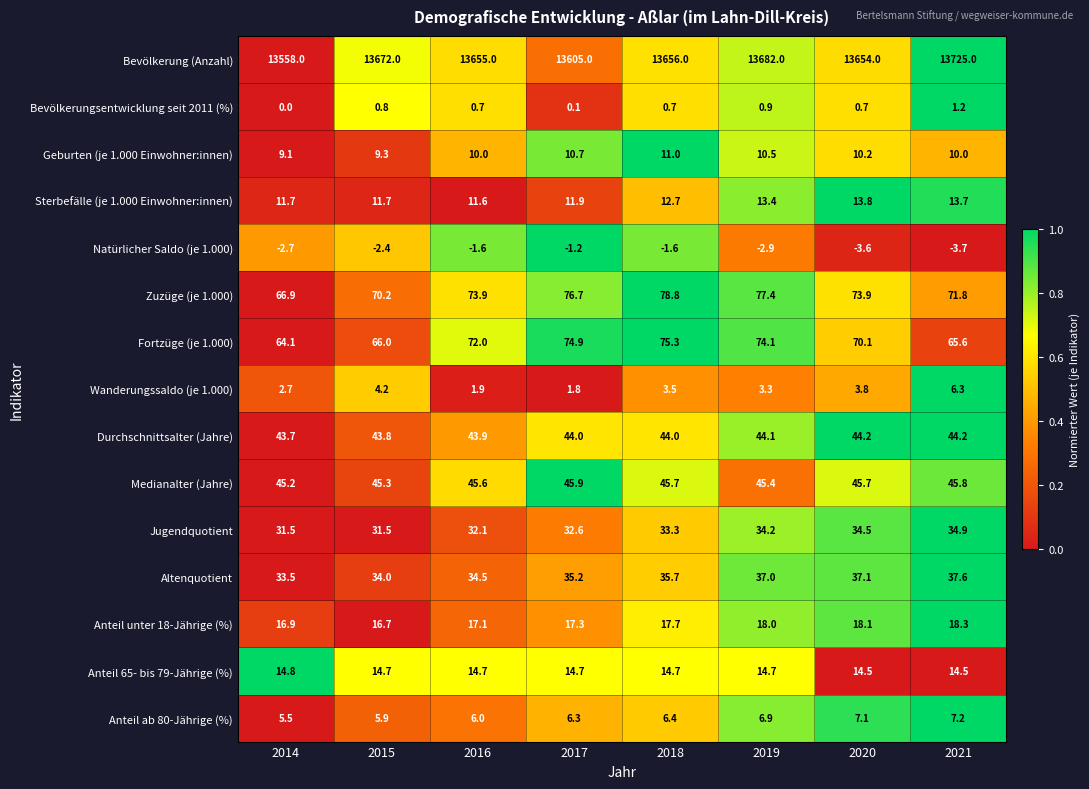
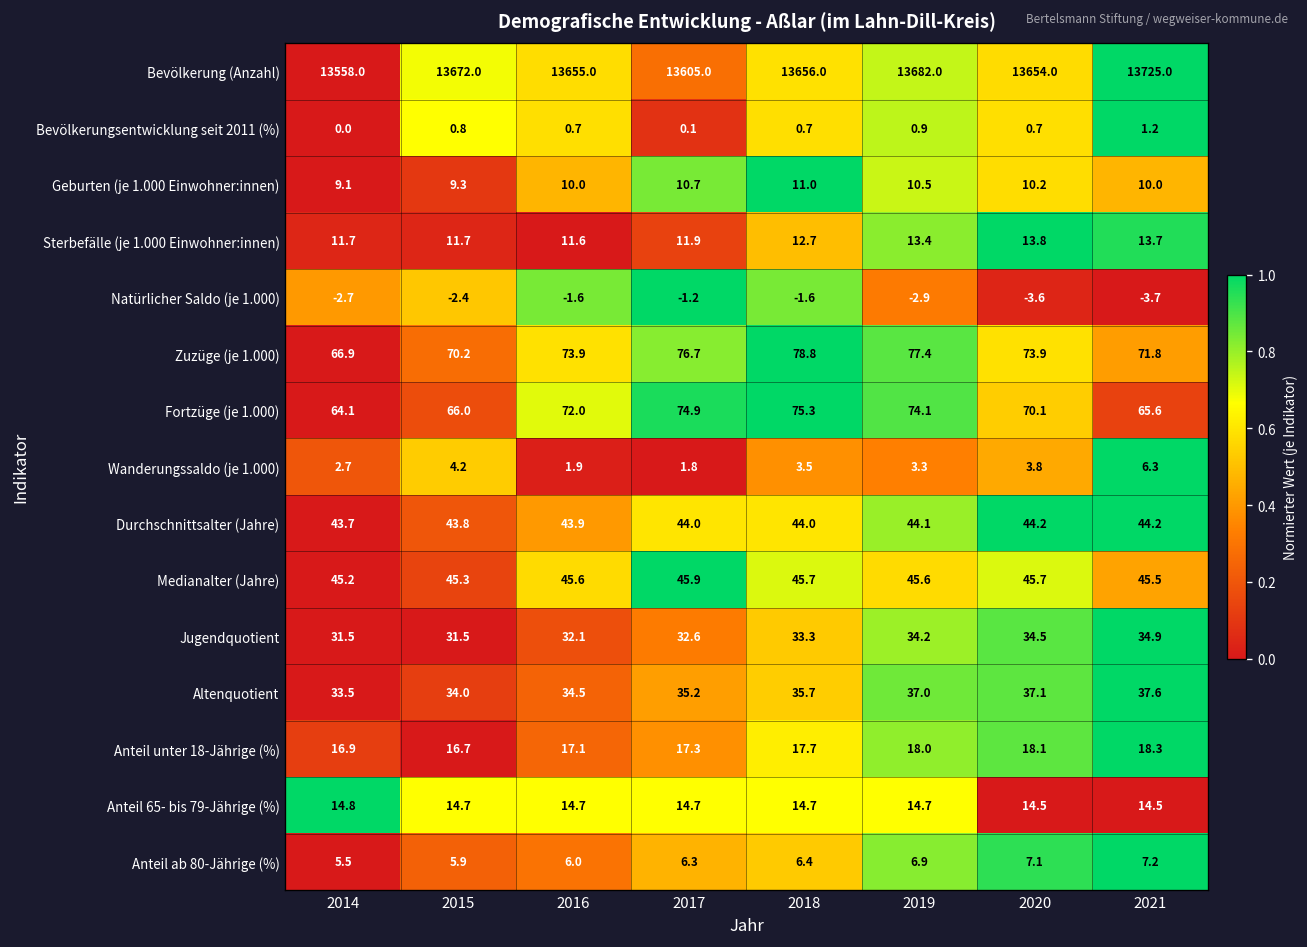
  {
    "Bevölkerung (Anzahl)": {
      "2014": 13558.0,
      "2015": 13672.0,
      "2016": 13655.0,
      "2017": 13605.0,
      "2018": 13656.0,
      "2019": 13682.0,
      "2020": 13654.0,
      "2021": 13725.0
    },
    "Bevölkerungsentwicklung seit 2011 (%)": {
      "2014": 0.0,
      "2015": 0.8,
      "2016": 0.7,
      "2017": 0.1,
      "2018": 0.7,
      "2019": 0.9,
      "2020": 0.7,
      "2021": 1.2
    },
    "Geburten (je 1.000 Einwohner:innen)": {
      "2014": 9.1,
      "2015": 9.3,
      "2016": 10.0,
      "2017": 10.7,
      "2018": 11.0,
      "2019": 10.5,
      "2020": 10.2,
      "2021": 10.0
    },
    "Sterbefälle (je 1.000 Einwohner:innen)": {
      "2014": 11.7,
      "2015": 11.7,
      "2016": 11.6,
      "2017": 11.9,
      "2018": 12.7,
      "2019": 13.4,
      "2020": 13.8,
      "2021": 13.7
    },
    "Natürlicher Saldo (je 1.000)": {
      "2014": -2.7,
      "2015": -2.4,
      "2016": -1.6,
      "2017": -1.2,
      "2018": -1.6,
      "2019": -2.9,
      "2020": -3.6,
      "2021": -3.7
    },
    "Zuzüge (je 1.000)": {
      "2014": 66.9,
      "2015": 70.2,
      "2016": 73.9,
      "2017": 76.7,
      "2018": 78.8,
      "2019": 77.4,
      "2020": 73.9,
      "2021": 71.8
    },
    "Fortzüge (je 1.000)": {
      "2014": 64.1,
      "2015": 66.0,
      "2016": 72.0,
      "2017": 74.9,
      "2018": 75.3,
      "2019": 74.1,
      "2020": 70.1,
      "2021": 65.6
    },
    "Wanderungssaldo (je 1.000)": {
      "2014": 2.7,
      "2015": 4.2,
      "2016": 1.9,
      "2017": 1.8,
      "2018": 3.5,
      "2019": 3.3,
      "2020": 3.8,
      "2021": 6.3
    },
    "Durchschnittsalter (Jahre)": {
      "2014": 43.7,
      "2015": 43.8,
      "2016": 43.9,
      "2017": 44.0,
      "2018": 44.0,
      "2019": 44.1,
      "2020": 44.2,
      "2021": 44.2
    },
    "Medianalter (Jahre)": {
      "2014": 45.2,
      "2015": 45.3,
      "2016": 45.6,
      "2017": 45.9,
      "2018": 45.7,
-     "2019": 45.4,
+     "2019": 45.6,
      "2020": 45.7,
-     "2021": 45.8
+     "2021": 45.5
    },
    "Jugendquotient": {
      "2014": 31.5,
      "2015": 31.5,
      "2016": 32.1,
      "2017": 32.6,
      "2018": 33.3,
      "2019": 34.2,
      "2020": 34.5,
      "2021": 34.9
    },
    "Altenquotient": {
      "2014": 33.5,
      "2015": 34.0,
      "2016": 34.5,
      "2017": 35.2,
      "2018": 35.7,
      "2019": 37.0,
      "2020": 37.1,
      "2021": 37.6
    },
    "Anteil unter 18-Jährige (%)": {
      "2014": 16.9,
      "2015": 16.7,
      "2016": 17.1,
      "2017": 17.3,
      "2018": 17.7,
      "2019": 18.0,
      "2020": 18.1,
      "2021": 18.3
    },
    "Anteil 65- bis 79-Jährige (%)": {
      "2014": 14.8,
      "2015": 14.7,
      "2016": 14.7,
      "2017": 14.7,
      "2018": 14.7,
      "2019": 14.7,
      "2020": 14.5,
      "2021": 14.5
    },
    "Anteil ab 80-Jährige (%)": {
      "2014": 5.5,
      "2015": 5.9,
      "2016": 6.0,
      "2017": 6.3,
      "2018": 6.4,
      "2019": 6.9,
      "2020": 7.1,
      "2021": 7.2
    }
  }
